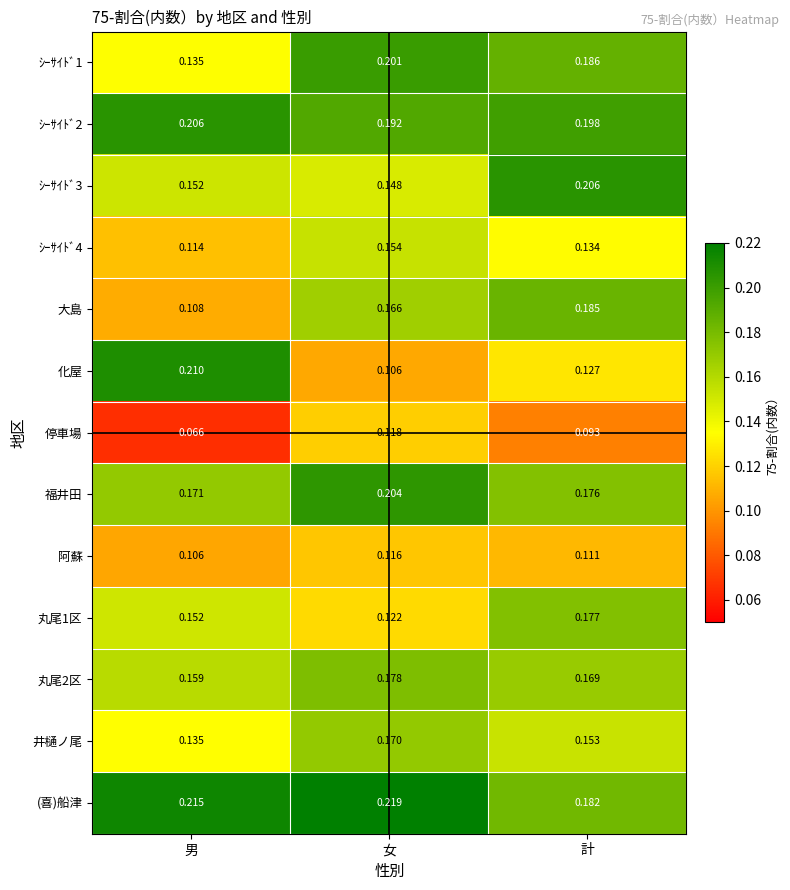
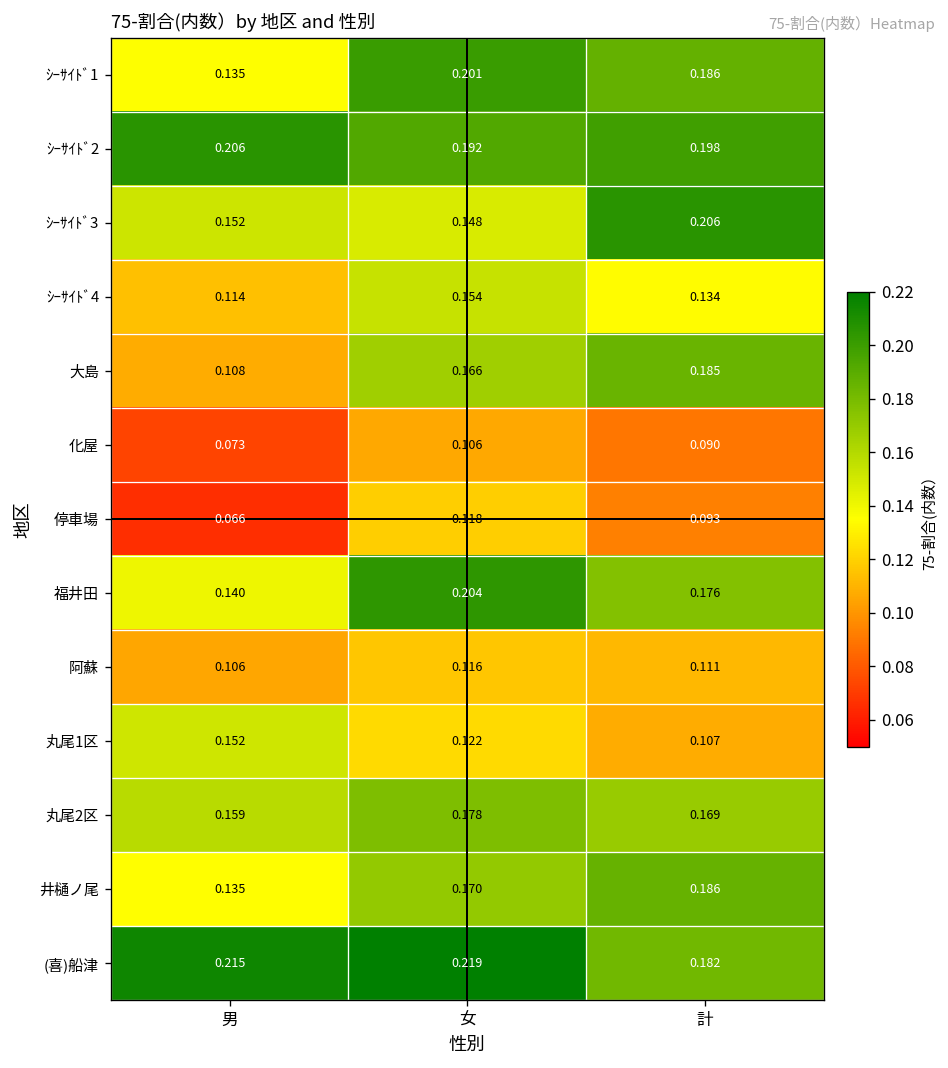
  {
    "ｼｰｻｲﾄﾞ1": {
      "男": 0.135,
      "女": 0.201,
      "計": 0.186
    },
    "ｼｰｻｲﾄﾞ2": {
      "男": 0.206,
      "女": 0.192,
      "計": 0.198
    },
    "ｼｰｻｲﾄﾞ3": {
      "男": 0.152,
      "女": 0.148,
      "計": 0.206
    },
    "ｼｰｻｲﾄﾞ4": {
      "男": 0.114,
      "女": 0.154,
      "計": 0.134
    },
    "大島": {
      "男": 0.108,
      "女": 0.166,
      "計": 0.185
    },
    "化屋": {
-     "男": 0.210,
+     "男": 0.073,
      "女": 0.106,
-     "計": 0.127
+     "計": 0.090
    },
    "停車場": {
      "男": 0.066,
      "女": 0.118,
      "計": 0.093
    },
    "福井田": {
-     "男": 0.171,
+     "男": 0.140,
      "女": 0.204,
      "計": 0.176
    },
    "阿蘇": {
      "男": 0.106,
      "女": 0.116,
      "計": 0.111
    },
    "丸尾1区": {
      "男": 0.152,
      "女": 0.122,
-     "計": 0.177
+     "計": 0.107
    },
    "丸尾2区": {
      "男": 0.159,
      "女": 0.178,
      "計": 0.169
    },
    "井樋ノ尾": {
      "男": 0.135,
      "女": 0.170,
-     "計": 0.153
+     "計": 0.186
    },
    "(喜)船津": {
      "男": 0.215,
      "女": 0.219,
      "計": 0.182
    }
  }
